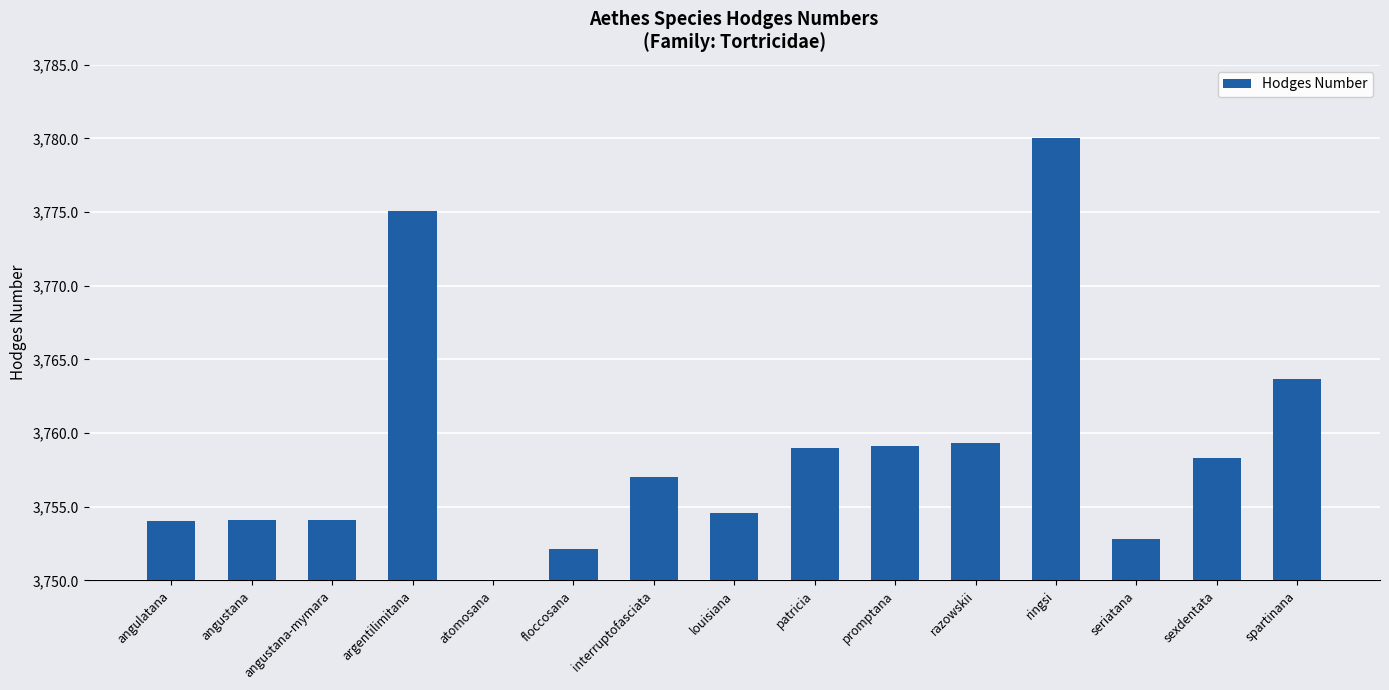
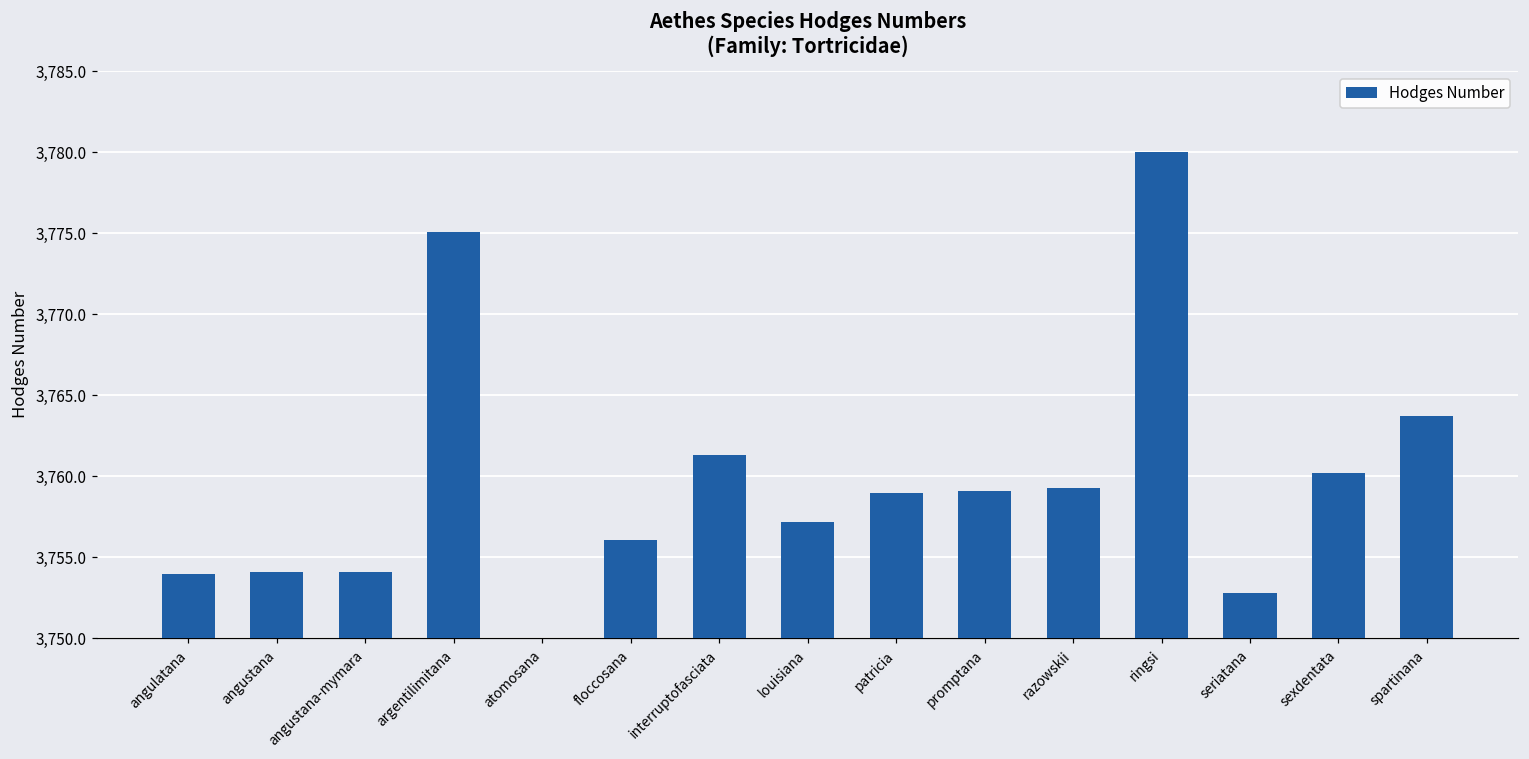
  {
    "angulatana": "3,754.0",
    "angustana": "3,754.1",
    "angustana-mymara": "3,754.1",
    "argentilimitana": "3,775.1",
-   "floccosana": "3,752.1",
-   "interruptofasciata": "3,757.0",
-   "louisiana": "3,754.6",
+   "floccosana": "3,756.1",
+   "interruptofasciata": "3,761.3",
+   "louisiana": "3,757.2",
    "patricia": "3,759.0",
    "promptana": "3,759.1",
    "razowskii": "3,759.3",
    "ringsi": "3,780.0",
    "seriatana": "3,752.8",
-   "sexdentata": "3,758.3",
+   "sexdentata": "3,760.2",
    "spartinana": "3,763.7"
  }
